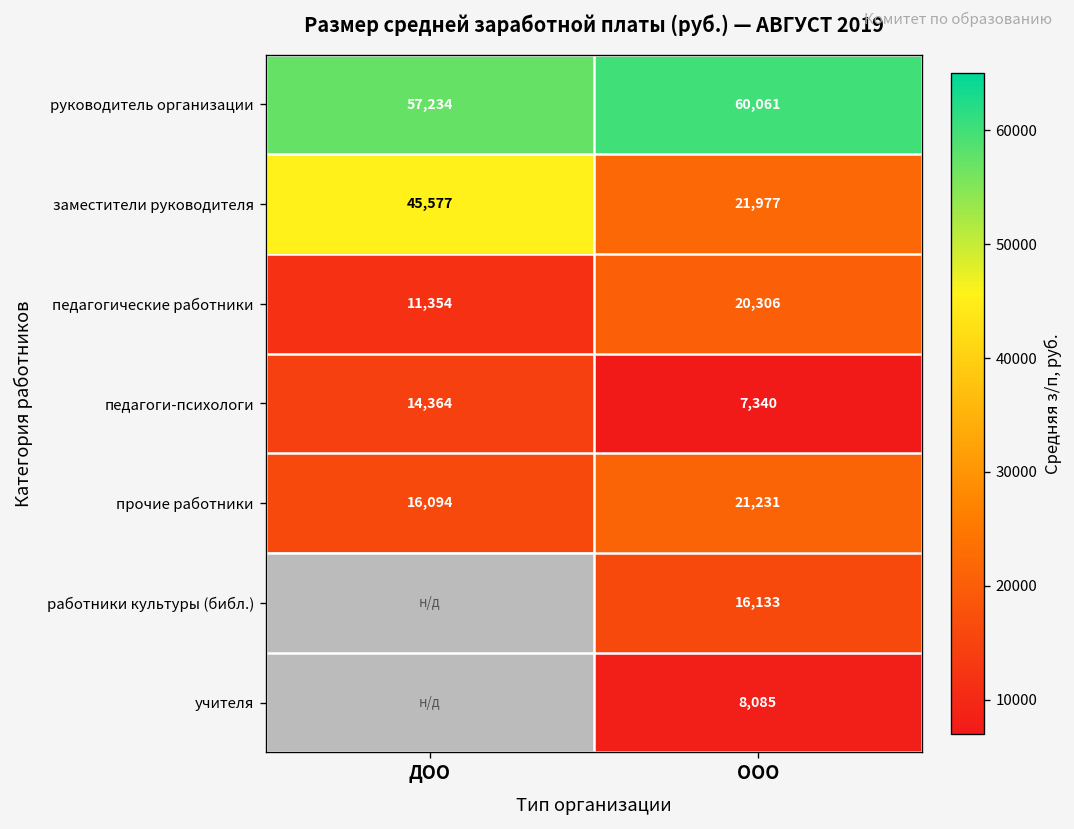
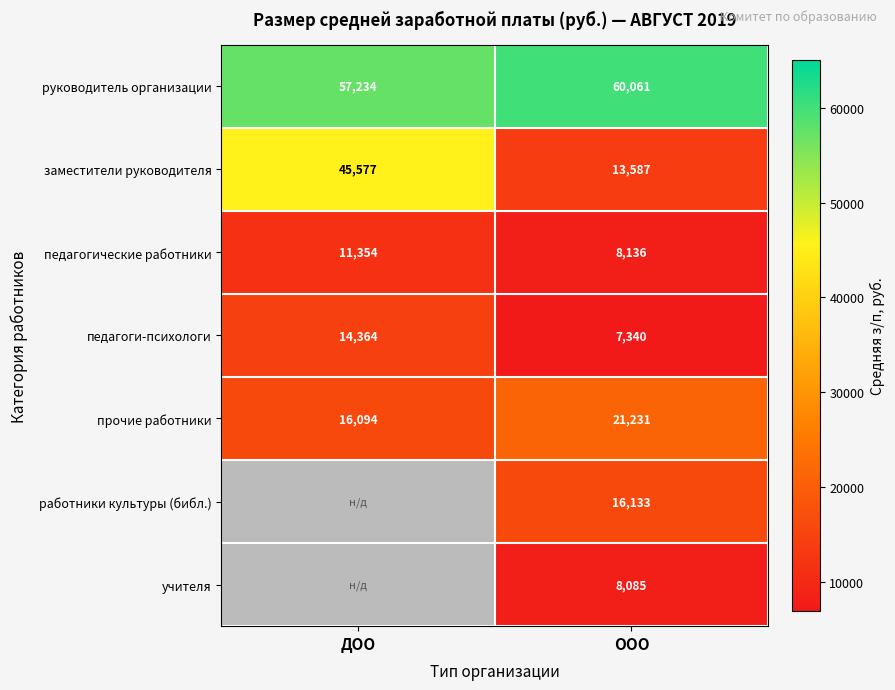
  {
    "руководитель организации": {
      "ДОО": "57,234",
      "ООО": "60,061"
    },
    "заместители руководителя": {
      "ДОО": "45,577",
-     "ООО": "21,977"
+     "ООО": "13,587"
    },
    "педагогические работники": {
      "ДОО": "11,354",
-     "ООО": "20,306"
+     "ООО": "8,136"
    },
    "педагоги-психологи": {
      "ДОО": "14,364",
      "ООО": "7,340"
    },
    "прочие работники": {
      "ДОО": "16,094",
      "ООО": "21,231"
    },
    "работники культуры (библ.)": {
      "ООО": "16,133"
    },
    "учителя": {
      "ООО": "8,085"
    }
  }
